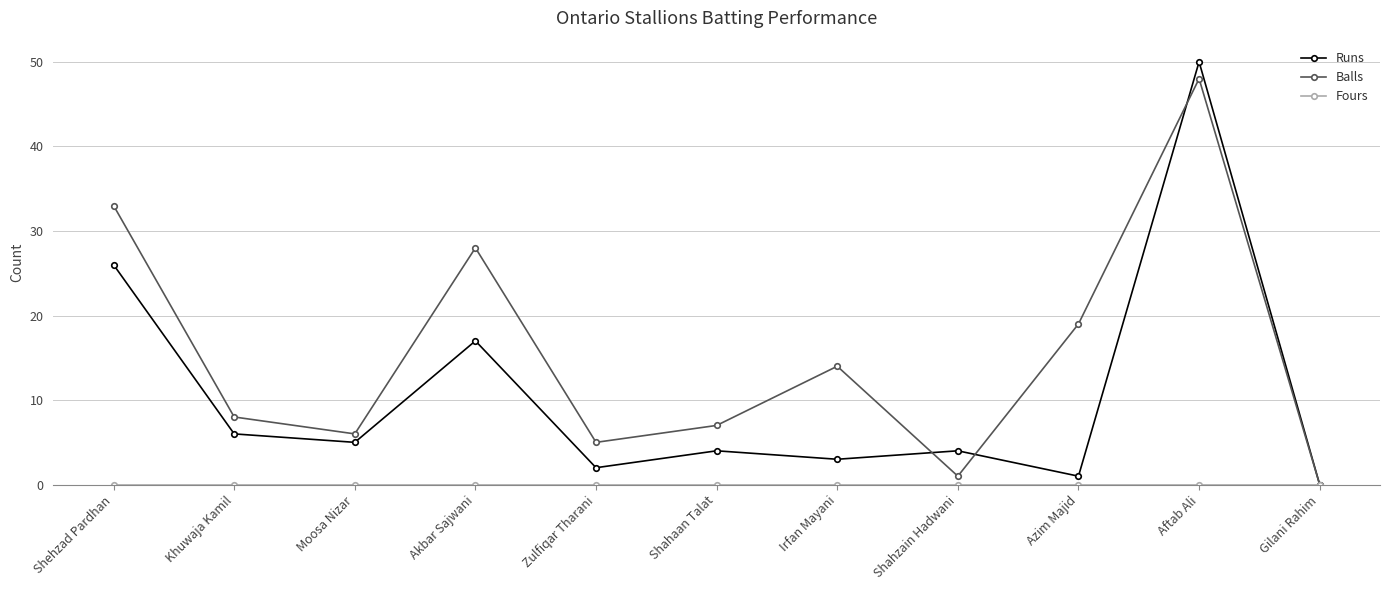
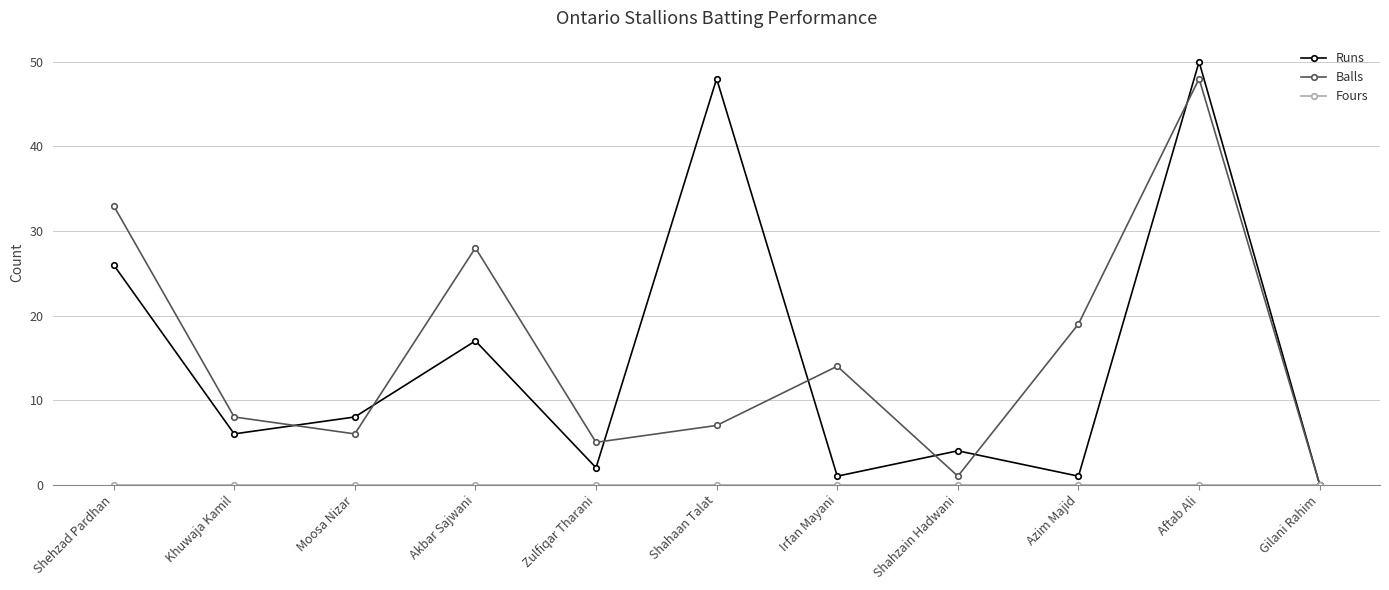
  {
    "Runs": {
      "Shehzad Pardhan": 26,
      "Khuwaja Kamil": 6,
-     "Moosa Nizar": 5,
+     "Moosa Nizar": 8,
      "Akbar Sajwani": 17,
      "Zulfiqar Tharani": 2,
-     "Shahaan Talat": 4,
-     "Irfan Mayani": 3,
+     "Shahaan Talat": 48,
+     "Irfan Mayani": 1,
      "Shahzain Hadwani": 4,
      "Azim Majid": 1,
      "Aftab Ali": 50
    },
    "Balls": {
      "Shehzad Pardhan": 33,
      "Khuwaja Kamil": 8,
      "Moosa Nizar": 6,
      "Akbar Sajwani": 28,
      "Zulfiqar Tharani": 5,
      "Shahaan Talat": 7,
      "Irfan Mayani": 14,
      "Shahzain Hadwani": 1,
      "Azim Majid": 19,
      "Aftab Ali": 48
    },
    "Fours": {
      "Shehzad Pardhan": 0,
      "Khuwaja Kamil": 0,
      "Moosa Nizar": 0,
      "Akbar Sajwani": 0,
      "Zulfiqar Tharani": 0,
      "Shahaan Talat": 0,
      "Irfan Mayani": 0,
      "Shahzain Hadwani": 0,
      "Azim Majid": 0,
      "Aftab Ali": 0
    }
  }
